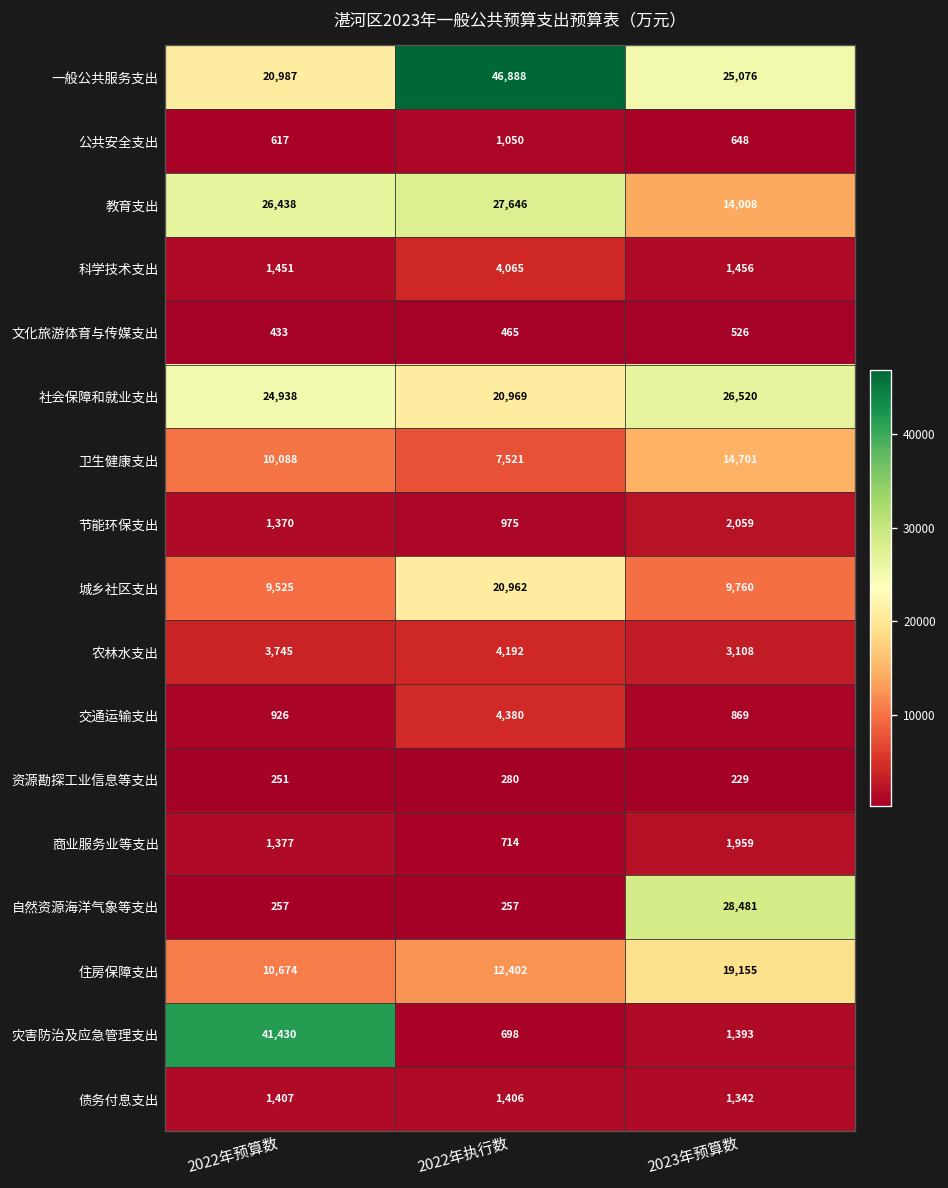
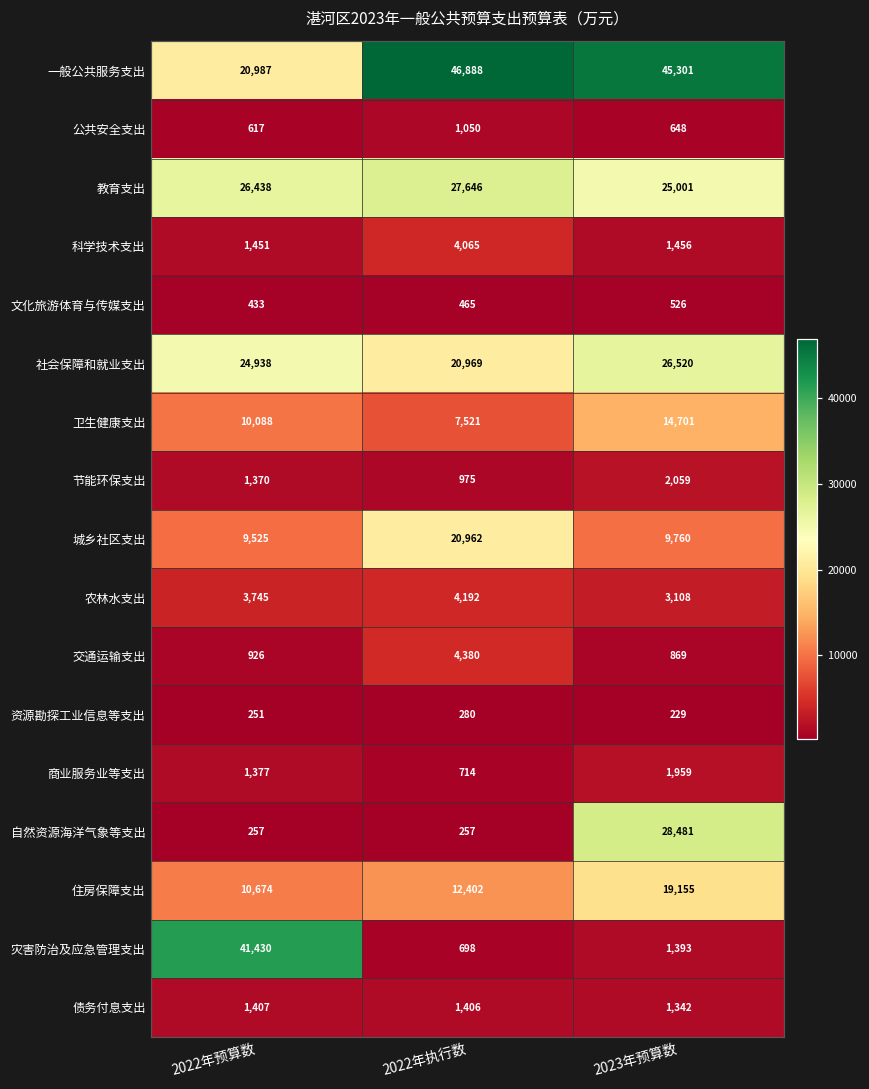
  {
    "一般公共服务支出": {
      "2022年预算数": "20,987",
      "2022年执行数": "46,888",
-     "2023年预算数": "25,076"
+     "2023年预算数": "45,301"
    },
    "公共安全支出": {
      "2022年预算数": "617",
      "2022年执行数": "1,050",
      "2023年预算数": "648"
    },
    "教育支出": {
      "2022年预算数": "26,438",
      "2022年执行数": "27,646",
-     "2023年预算数": "14,008"
+     "2023年预算数": "25,001"
    },
    "科学技术支出": {
      "2022年预算数": "1,451",
      "2022年执行数": "4,065",
      "2023年预算数": "1,456"
    },
    "文化旅游体育与传媒支出": {
      "2022年预算数": "433",
      "2022年执行数": "465",
      "2023年预算数": "526"
    },
    "社会保障和就业支出": {
      "2022年预算数": "24,938",
      "2022年执行数": "20,969",
      "2023年预算数": "26,520"
    },
    "卫生健康支出": {
      "2022年预算数": "10,088",
      "2022年执行数": "7,521",
      "2023年预算数": "14,701"
    },
    "节能环保支出": {
      "2022年预算数": "1,370",
      "2022年执行数": "975",
      "2023年预算数": "2,059"
    },
    "城乡社区支出": {
      "2022年预算数": "9,525",
      "2022年执行数": "20,962",
      "2023年预算数": "9,760"
    },
    "农林水支出": {
      "2022年预算数": "3,745",
      "2022年执行数": "4,192",
      "2023年预算数": "3,108"
    },
    "交通运输支出": {
      "2022年预算数": "926",
      "2022年执行数": "4,380",
      "2023年预算数": "869"
    },
    "资源勘探工业信息等支出": {
      "2022年预算数": "251",
      "2022年执行数": "280",
      "2023年预算数": "229"
    },
    "商业服务业等支出": {
      "2022年预算数": "1,377",
      "2022年执行数": "714",
      "2023年预算数": "1,959"
    },
    "自然资源海洋气象等支出": {
      "2022年预算数": "257",
      "2022年执行数": "257",
      "2023年预算数": "28,481"
    },
    "住房保障支出": {
      "2022年预算数": "10,674",
      "2022年执行数": "12,402",
      "2023年预算数": "19,155"
    },
    "灾害防治及应急管理支出": {
      "2022年预算数": "41,430",
      "2022年执行数": "698",
      "2023年预算数": "1,393"
    },
    "债务付息支出": {
      "2022年预算数": "1,407",
      "2022年执行数": "1,406",
      "2023年预算数": "1,342"
    }
  }
